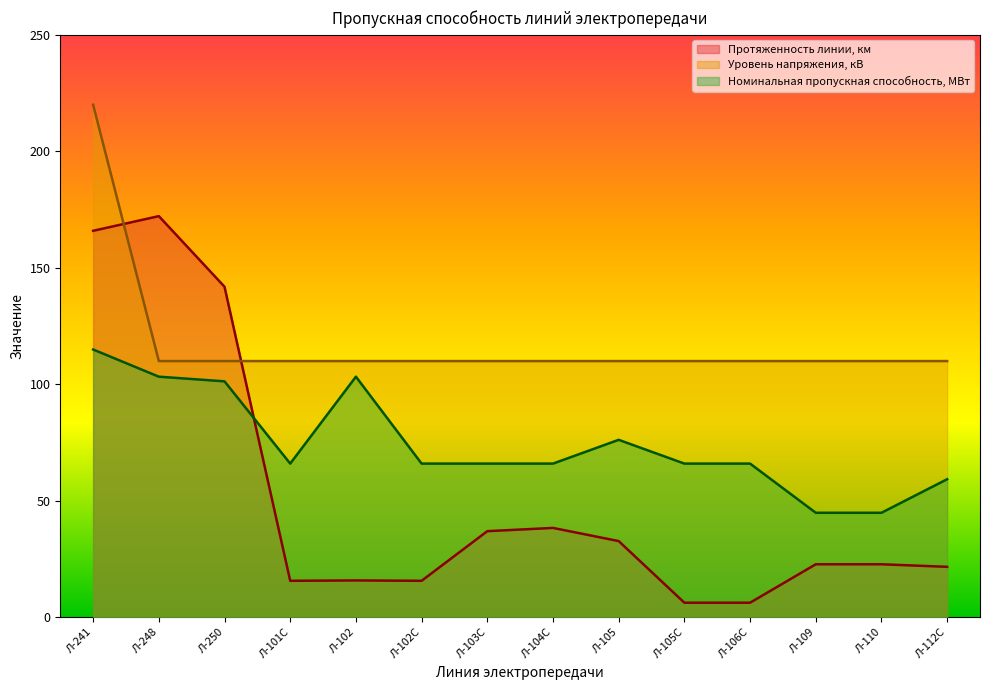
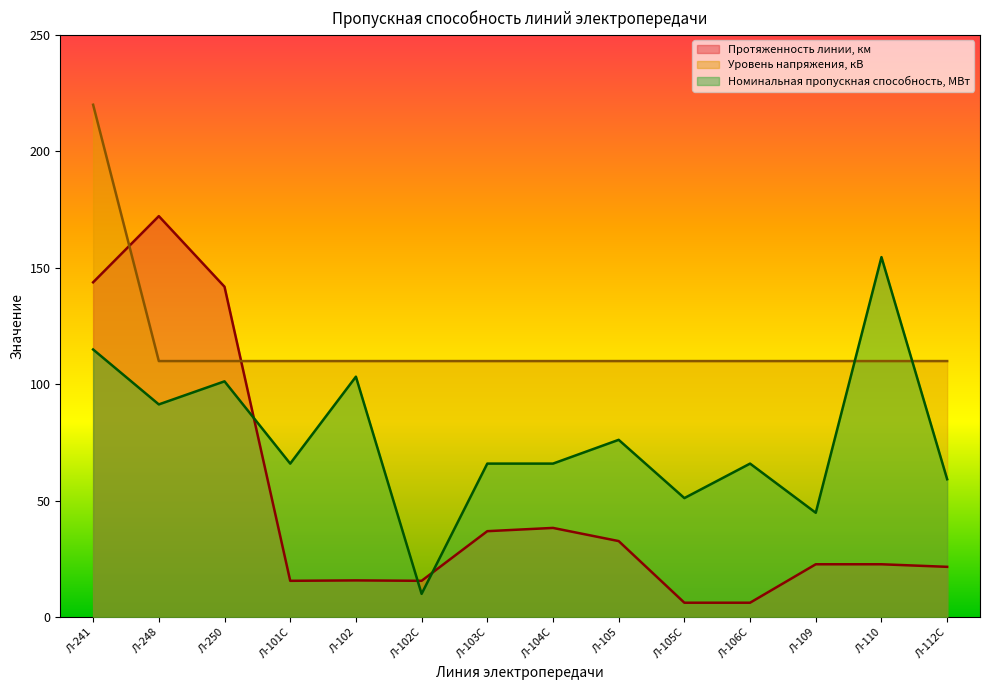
  {
    "Протяженность линии, км": {
-     "Л-241": 166,
+     "Л-241": 144,
      "Л-248": 172,
      "Л-250": 142,
      "Л-101С": 16,
      "Л-102": 16,
      "Л-102С": 16,
      "Л-103С": 37,
      "Л-104С": 38,
      "Л-105": 33,
      "Л-105С": 6,
      "Л-106С": 6,
      "Л-109": 23,
      "Л-110": 23,
      "Л-112С": 22
    },
    "Уровень напряжения, кВ": {
      "Л-241": 220,
      "Л-248": 110,
      "Л-250": 110,
      "Л-101С": 110,
      "Л-102": 110,
      "Л-102С": 110,
      "Л-103С": 110,
      "Л-104С": 110,
      "Л-105": 110,
      "Л-105С": 110,
      "Л-106С": 110,
      "Л-109": 110,
      "Л-110": 110,
      "Л-112С": 110
    },
    "Номинальная пропускная способность, МВт": {
      "Л-241": 115,
-     "Л-248": 103,
+     "Л-248": 91,
      "Л-250": 101,
      "Л-101С": 66,
      "Л-102": 103,
-     "Л-102С": 66,
+     "Л-102С": 10,
      "Л-103С": 66,
      "Л-104С": 66,
      "Л-105": 76,
-     "Л-105С": 66,
+     "Л-105С": 51,
      "Л-106С": 66,
      "Л-109": 45,
-     "Л-110": 45,
+     "Л-110": 155,
      "Л-112С": 59
    }
  }
